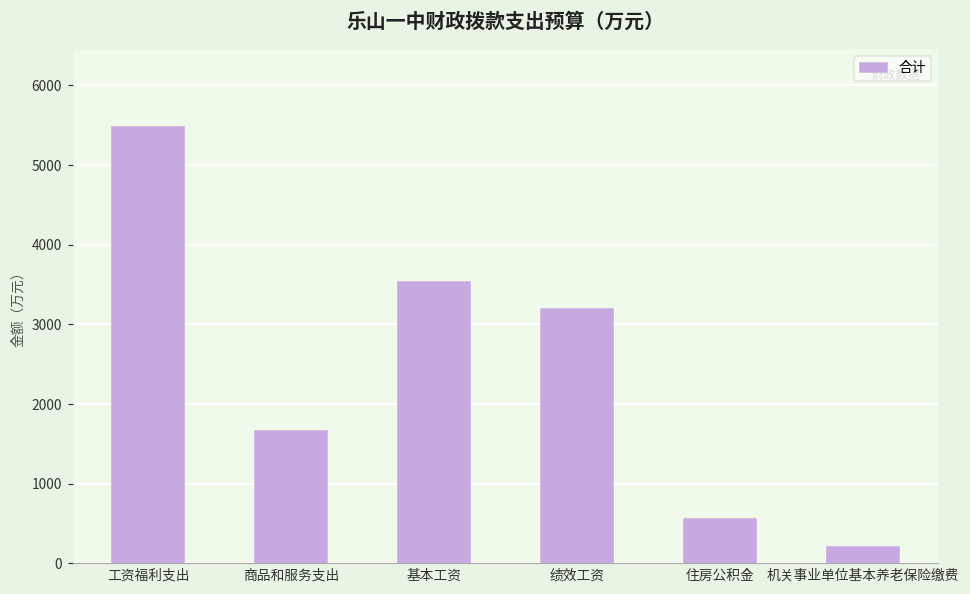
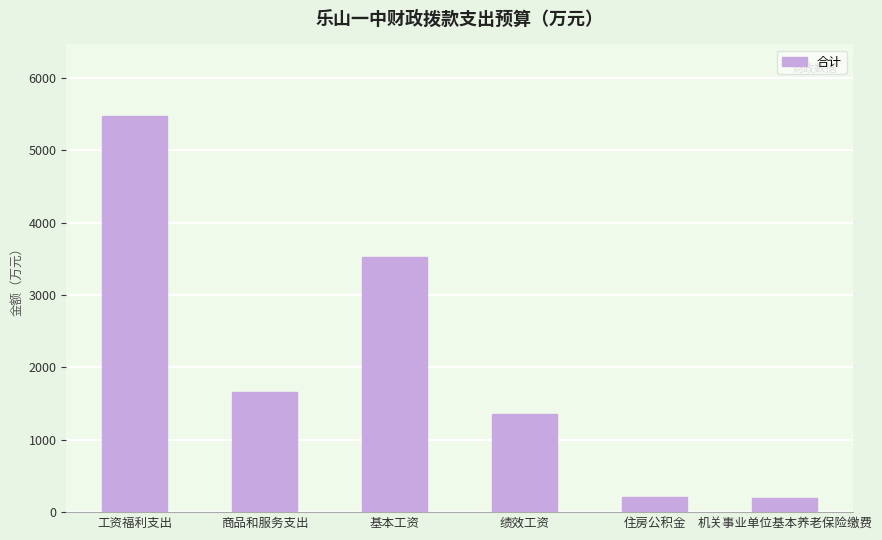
  {
    "工资福利支出": 5500,
    "商品和服务支出": 1700,
    "基本工资": 3500,
-   "绩效工资": 3200,
-   "住房公积金": 600,
+   "绩效工资": 1400,
+   "住房公积金": 200,
    "机关事业单位基本养老保险缴费": 200
  }
